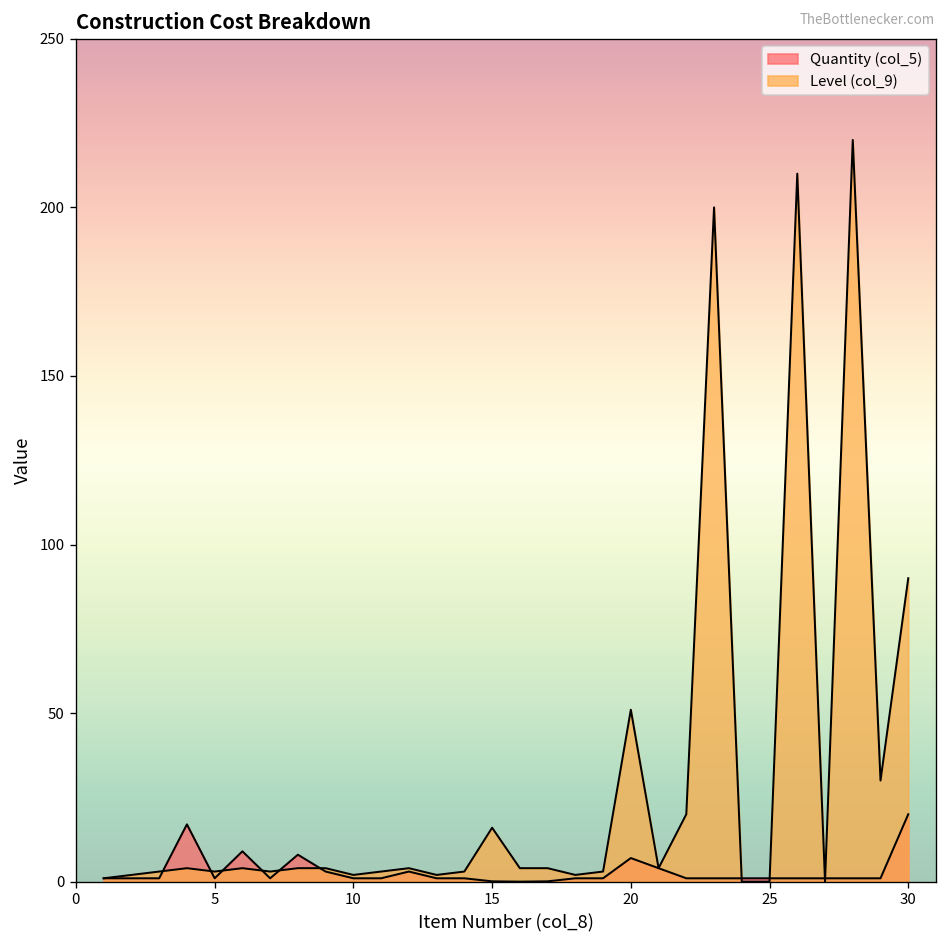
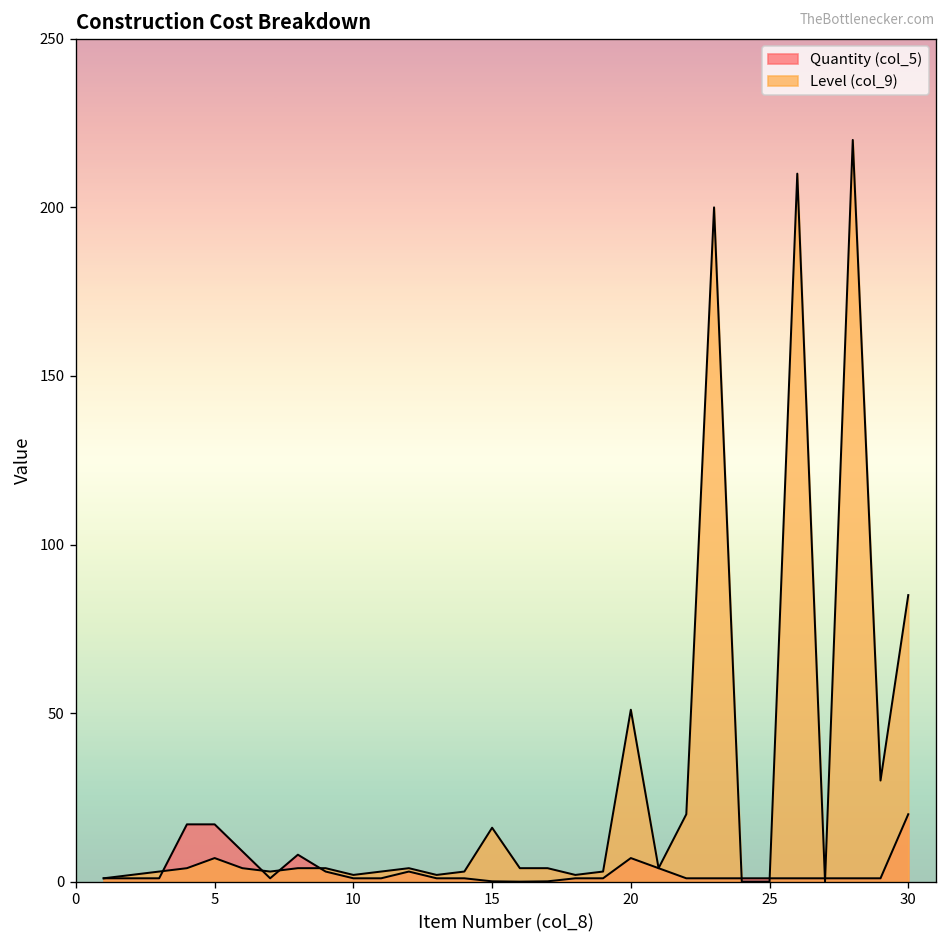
  {
    "Quantity (col_5)": {
-     "5": 1,
+     "5": 17,
      "10": 1,
      "15": 0,
      "20": 7,
      "25": 1,
      "30": 20
    },
    "Level (col_9)": {
-     "5": 3,
+     "5": 7,
      "10": 2,
      "15": 16,
      "20": 51,
      "25": 0,
-     "30": 90
+     "30": 85
    }
  }
